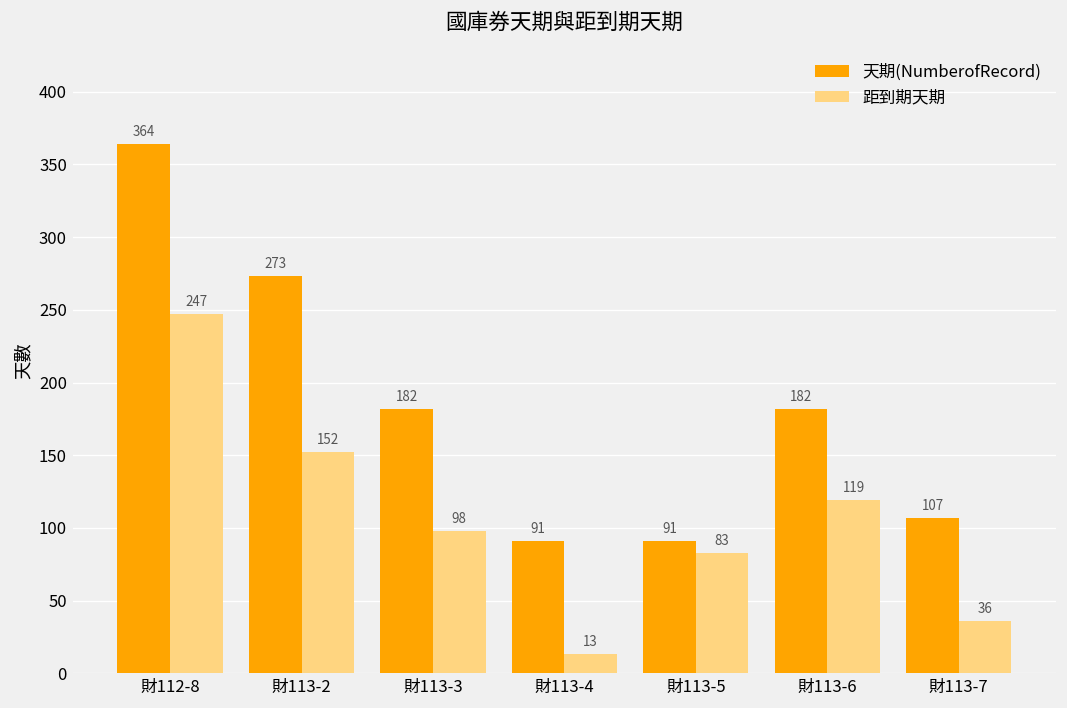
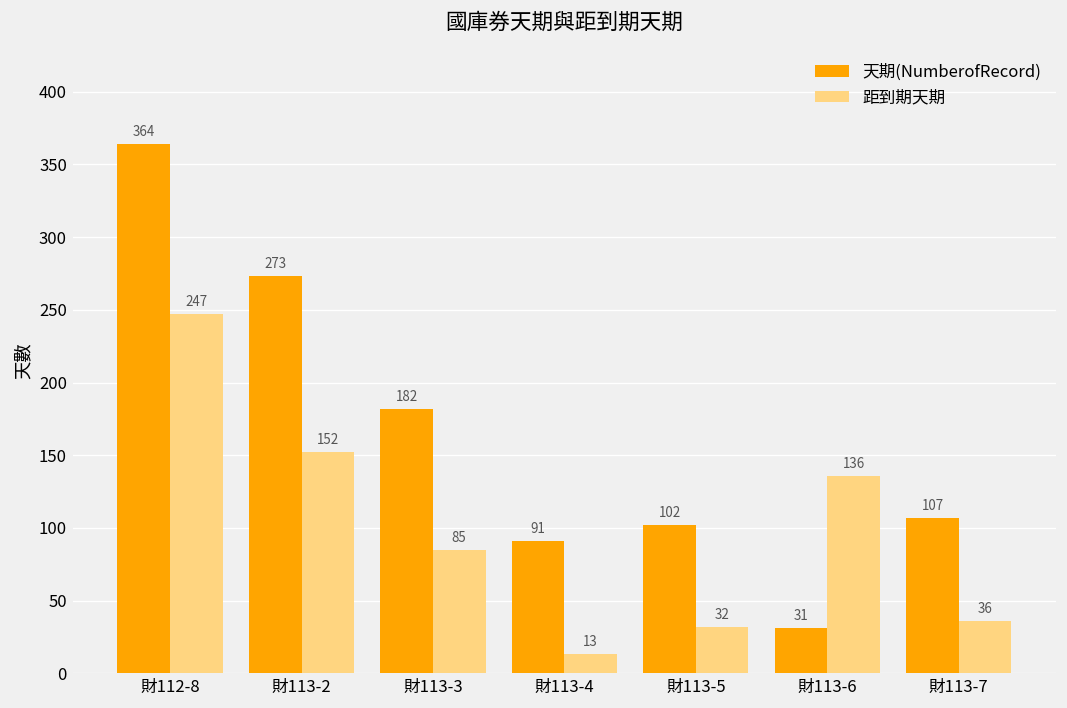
  {
    "天期(NumberofRecord)": {
      "財112-8": 364,
      "財113-2": 273,
      "財113-3": 182,
      "財113-4": 91,
-     "財113-5": 91,
-     "財113-6": 182,
+     "財113-5": 102,
+     "財113-6": 31,
      "財113-7": 107
    },
    "距到期天期": {
      "財112-8": 247,
      "財113-2": 152,
-     "財113-3": 98,
+     "財113-3": 85,
      "財113-4": 13,
-     "財113-5": 83,
-     "財113-6": 119,
+     "財113-5": 32,
+     "財113-6": 136,
      "財113-7": 36
    }
  }
